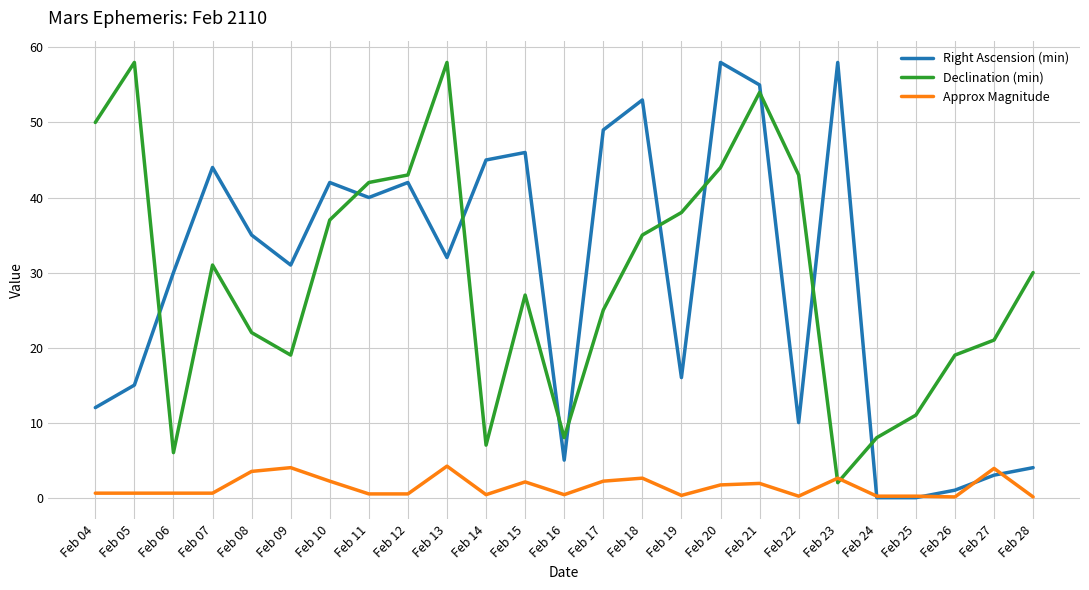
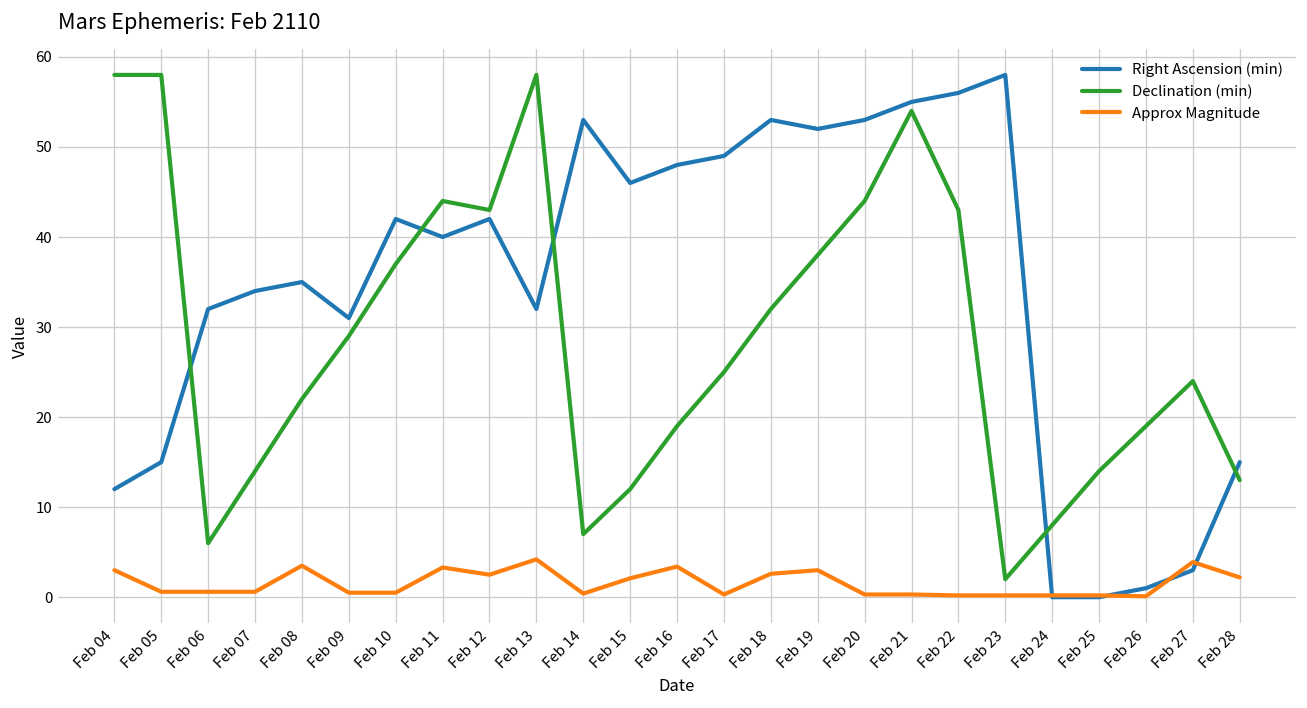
  {
    "Right Ascension (min)": {
      "Feb 04": 12,
      "Feb 05": 15,
-     "Feb 06": 30,
-     "Feb 07": 44,
+     "Feb 06": 32,
+     "Feb 07": 34,
      "Feb 08": 35,
      "Feb 09": 31,
      "Feb 10": 42,
      "Feb 11": 40,
      "Feb 12": 42,
      "Feb 13": 32,
-     "Feb 14": 45,
+     "Feb 14": 53,
      "Feb 15": 46,
-     "Feb 16": 5,
+     "Feb 16": 48,
      "Feb 17": 49,
      "Feb 18": 53,
-     "Feb 19": 16,
-     "Feb 20": 58,
+     "Feb 19": 52,
+     "Feb 20": 53,
      "Feb 21": 55,
-     "Feb 22": 10,
+     "Feb 22": 56,
      "Feb 23": 58,
      "Feb 26": 1,
      "Feb 27": 3,
-     "Feb 28": 4
+     "Feb 28": 15
    },
    "Declination (min)": {
-     "Feb 04": 50,
+     "Feb 04": 58,
      "Feb 05": 58,
      "Feb 06": 6,
-     "Feb 07": 31,
+     "Feb 07": 14,
      "Feb 08": 22,
-     "Feb 09": 19,
+     "Feb 09": 29,
      "Feb 10": 37,
-     "Feb 11": 42,
+     "Feb 11": 44,
      "Feb 12": 43,
      "Feb 13": 58,
      "Feb 14": 7,
-     "Feb 15": 27,
-     "Feb 16": 8,
+     "Feb 15": 12,
+     "Feb 16": 19,
      "Feb 17": 25,
-     "Feb 18": 35,
+     "Feb 18": 32,
      "Feb 19": 38,
      "Feb 20": 44,
      "Feb 21": 54,
      "Feb 22": 43,
      "Feb 23": 2,
      "Feb 24": 8,
-     "Feb 25": 11,
+     "Feb 25": 14,
      "Feb 26": 19,
-     "Feb 27": 21,
-     "Feb 28": 30
+     "Feb 27": 24,
+     "Feb 28": 13
    },
    "Approx Magnitude": {
-     "Feb 04": 1,
+     "Feb 04": 3,
      "Feb 05": 1,
      "Feb 06": 1,
      "Feb 07": 1,
      "Feb 08": 4,
-     "Feb 09": 4,
-     "Feb 10": 2,
-     "Feb 11": 1,
-     "Feb 12": 1,
+     "Feb 09": 1,
+     "Feb 10": 1,
+     "Feb 11": 3,
+     "Feb 12": 3,
      "Feb 13": 4,
      "Feb 14": 0,
      "Feb 15": 2,
-     "Feb 16": 0,
-     "Feb 17": 2,
+     "Feb 16": 3,
+     "Feb 17": 0,
      "Feb 18": 3,
-     "Feb 19": 0,
-     "Feb 20": 2,
-     "Feb 21": 2,
+     "Feb 19": 3,
+     "Feb 20": 0,
+     "Feb 21": 0,
      "Feb 22": 0,
-     "Feb 23": 3,
+     "Feb 23": 0,
      "Feb 26": 0,
      "Feb 27": 4,
-     "Feb 28": 0
+     "Feb 28": 2
    }
  }
